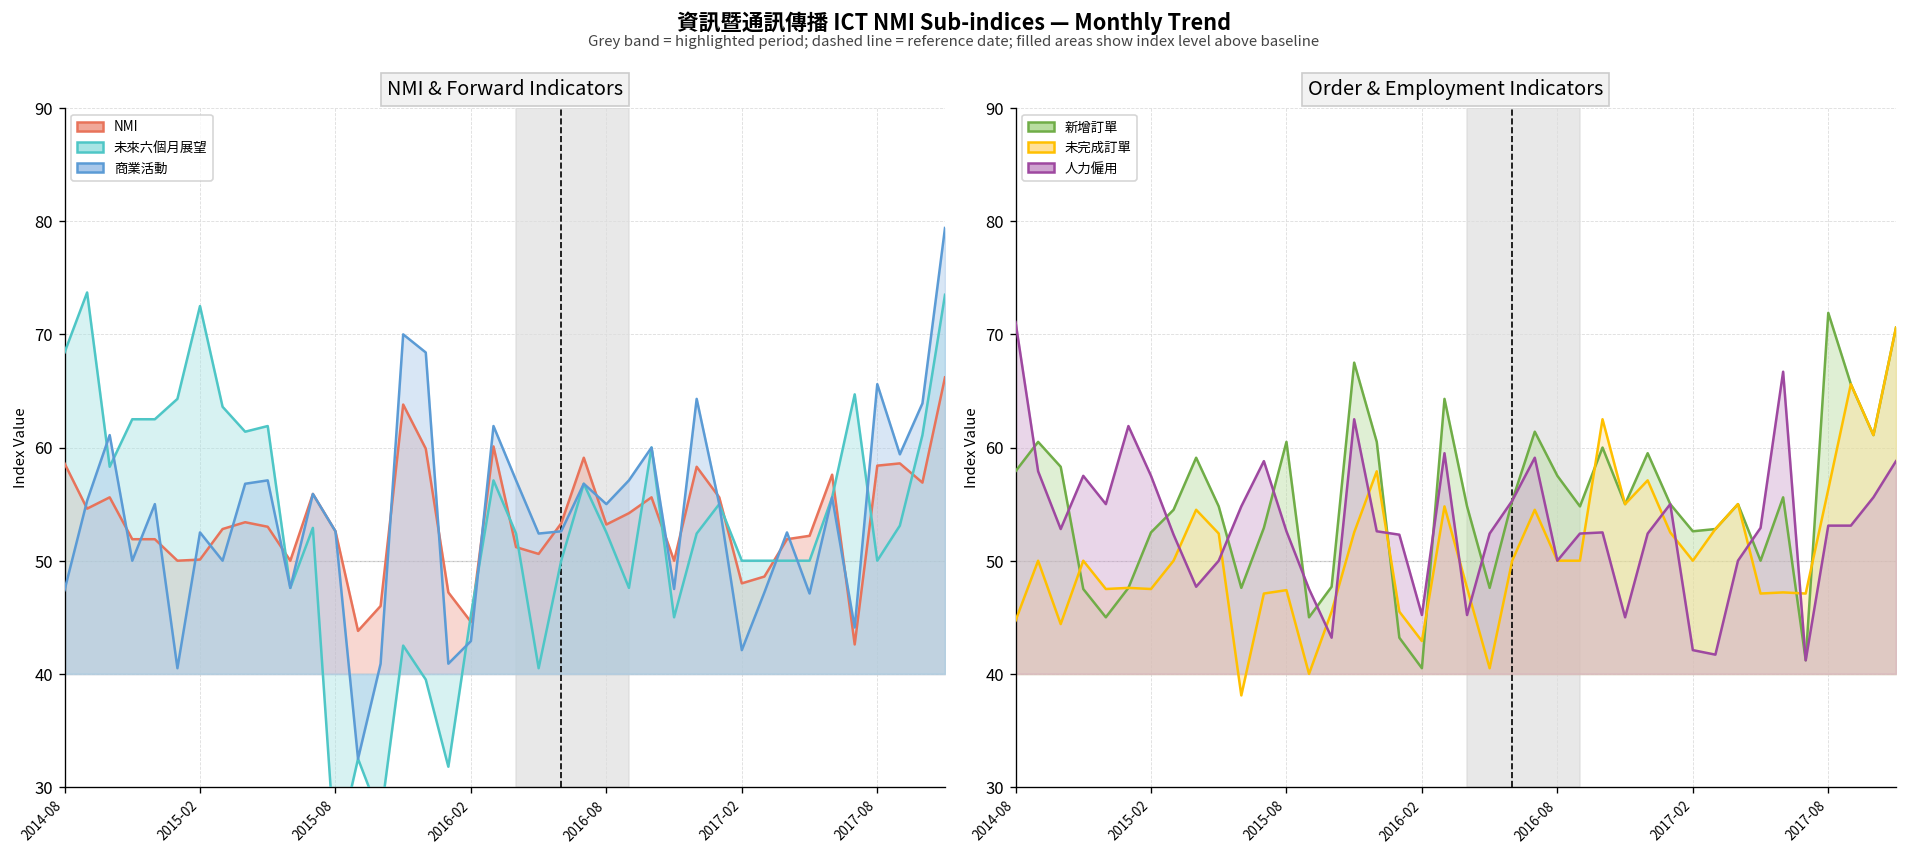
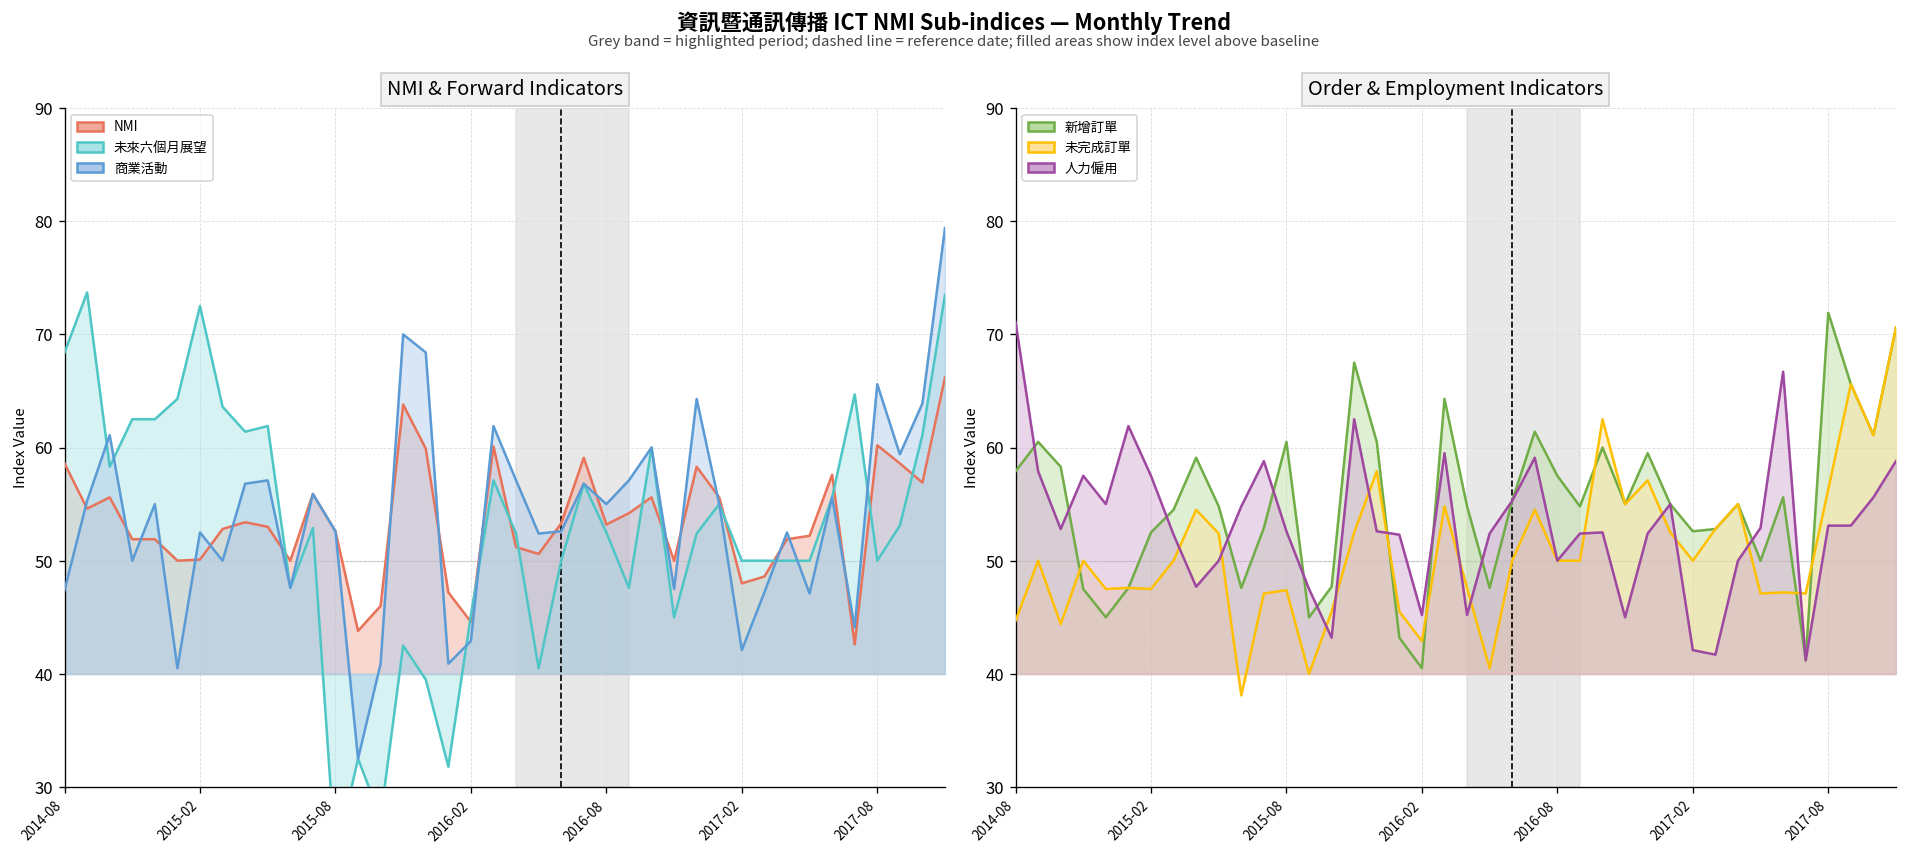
  {
    "NMI & Forward Indicators": {
      "NMI": {
        "2014-08": 59,
        "2015-02": 50,
        "2016-02": 45,
        "2016-08": 53,
        "2017-02": 48,
-       "2017-08": 58
+       "2017-08": 60
      }
    }
  }
